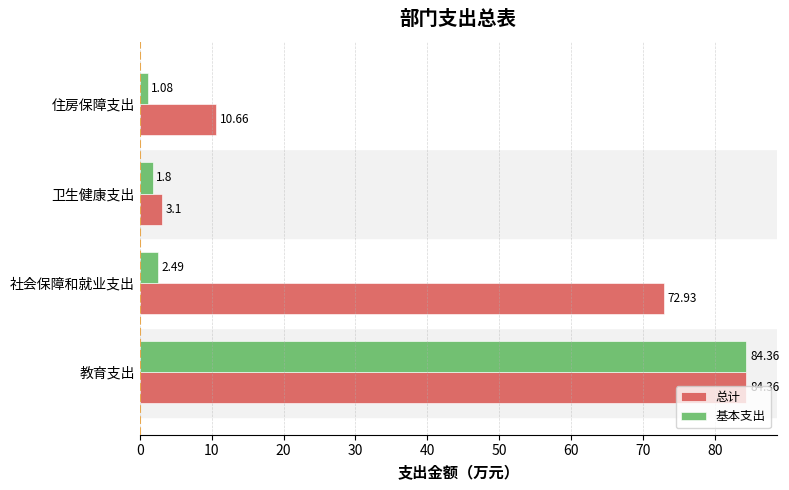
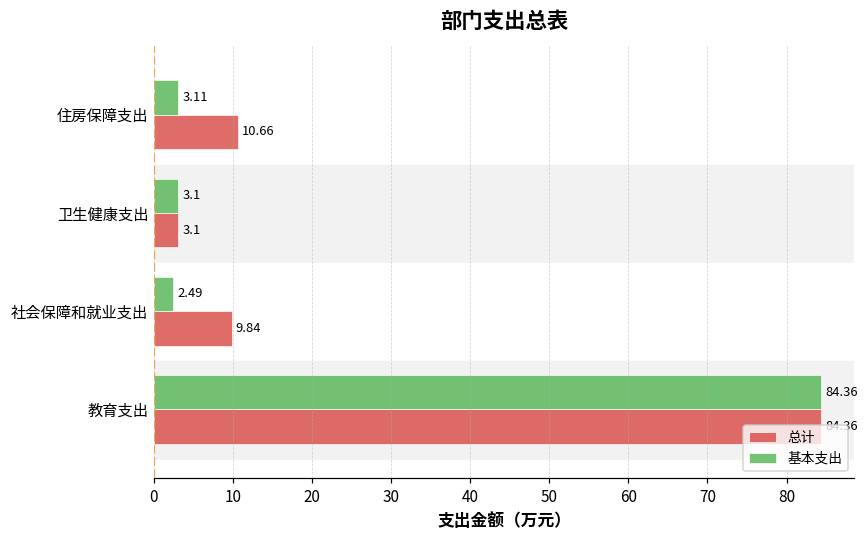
  {
    "总计": {
      "住房保障支出": 10.66,
      "卫生健康支出": 3.1,
-     "社会保障和就业支出": 72.93
+     "社会保障和就业支出": 9.84
    },
    "基本支出": {
-     "住房保障支出": 1.08,
-     "卫生健康支出": 1.8,
+     "住房保障支出": 3.11,
+     "卫生健康支出": 3.1,
      "社会保障和就业支出": 2.49,
      "教育支出": 84.36
    }
  }
